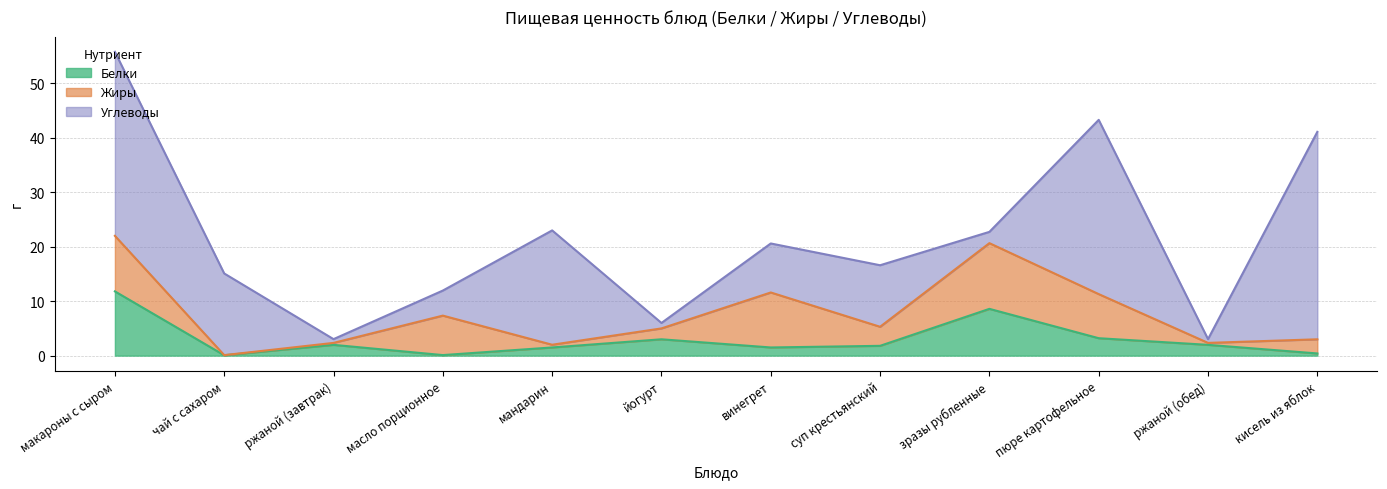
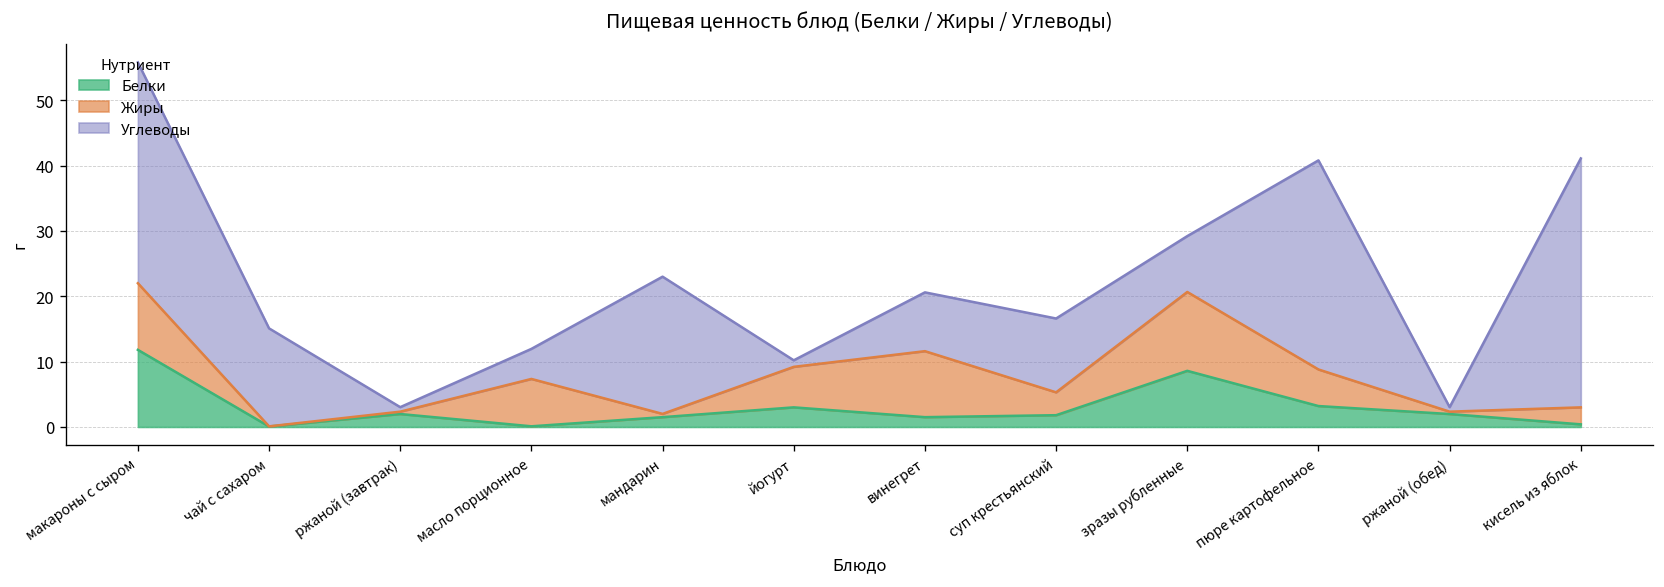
  {
    "Белки": {
      "макароны с сыром": 12,
      "масло порционное": 0,
      "мандарин": 2,
      "йогурт": 3,
      "винегрет": 2,
      "суп крестьянский": 2,
      "зразы рубленные": 9,
      "пюре картофельное": 3,
      "кисель из яблок": 0
    },
    "Жиры": {
      "макароны с сыром": 10,
      "масло порционное": 7,
      "мандарин": 1,
-     "йогурт": 2,
+     "йогурт": 6,
      "винегрет": 10,
      "суп крестьянский": 4,
      "зразы рубленные": 12,
-     "пюре картофельное": 8,
+     "пюре картофельное": 6,
      "кисель из яблок": 3
    },
    "Углеводы": {
      "макароны с сыром": 34,
      "чай с сахаром": 15,
      "ржаной (завтрак)": 1,
      "масло порционное": 5,
      "мандарин": 21,
      "йогурт": 1,
      "винегрет": 9,
      "суп крестьянский": 11,
-     "зразы рубленные": 2,
+     "зразы рубленные": 9,
      "пюре картофельное": 32,
      "ржаной (обед)": 1,
      "кисель из яблок": 38
    }
  }
